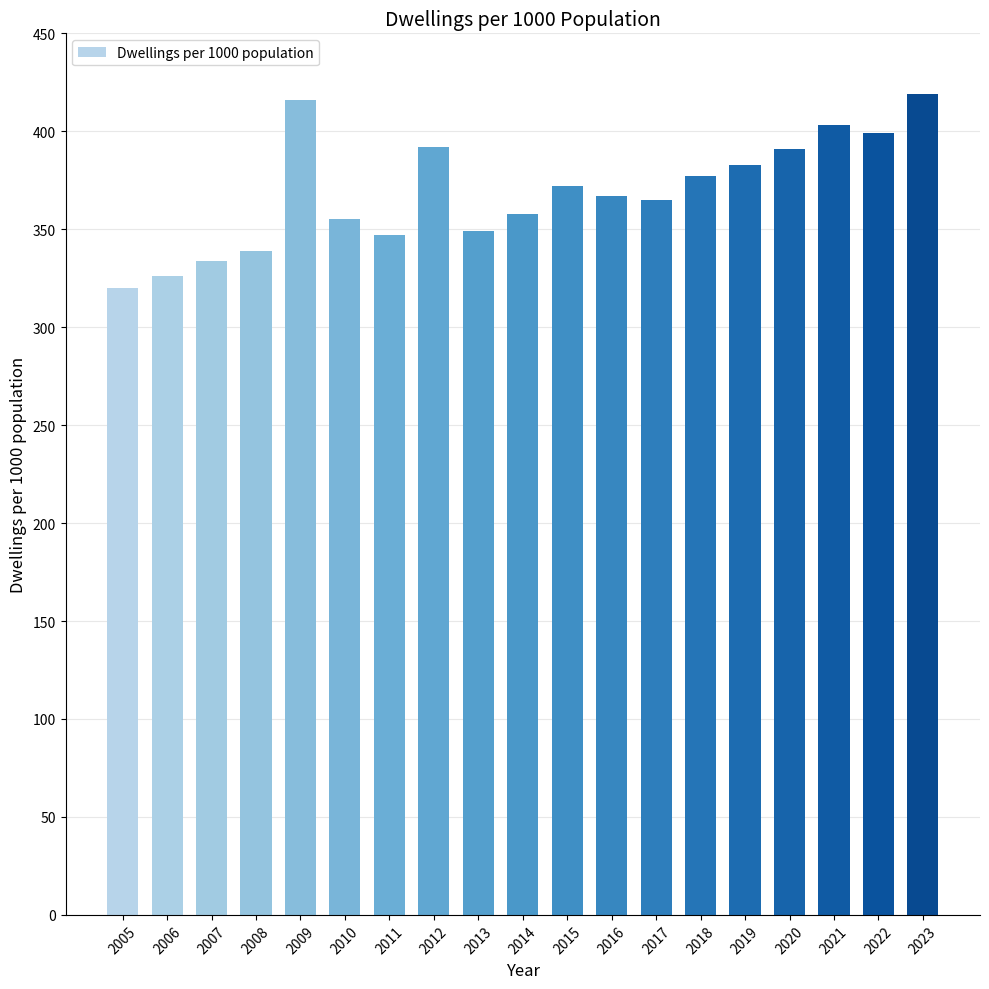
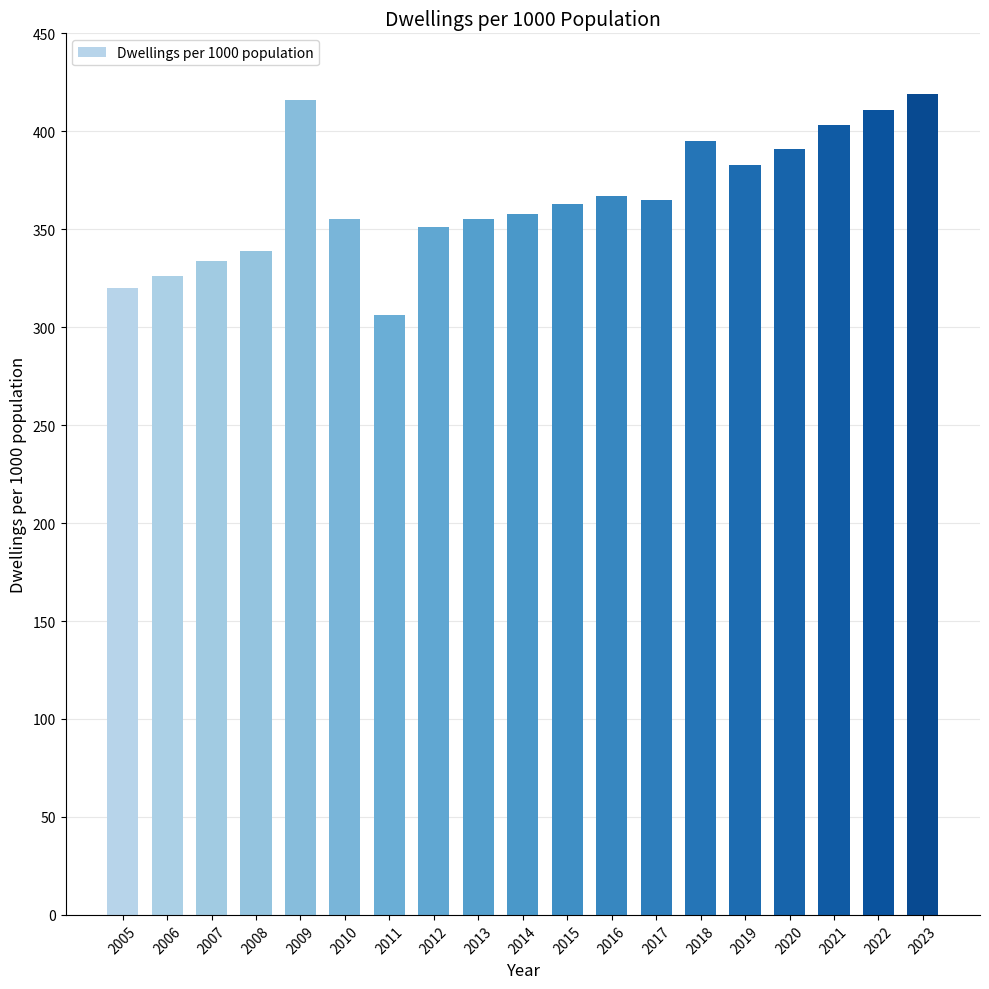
  {
    "2005": 320,
    "2006": 326,
    "2007": 334,
    "2008": 339,
    "2009": 416,
    "2010": 355,
-   "2011": 347,
-   "2012": 392,
-   "2013": 349,
+   "2011": 306,
+   "2012": 351,
+   "2013": 355,
    "2014": 358,
-   "2015": 372,
+   "2015": 363,
    "2016": 367,
    "2017": 365,
-   "2018": 377,
+   "2018": 395,
    "2019": 383,
    "2020": 391,
    "2021": 403,
-   "2022": 399,
+   "2022": 411,
    "2023": 419
  }
